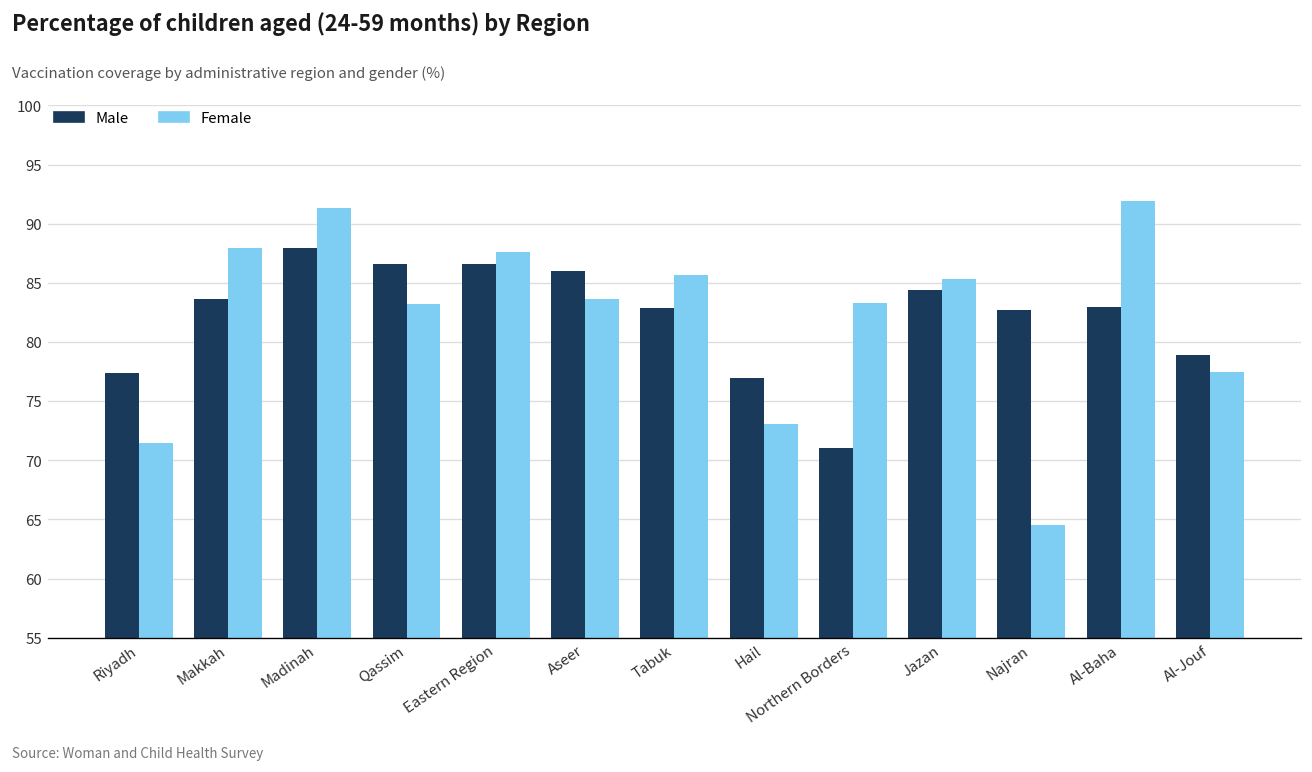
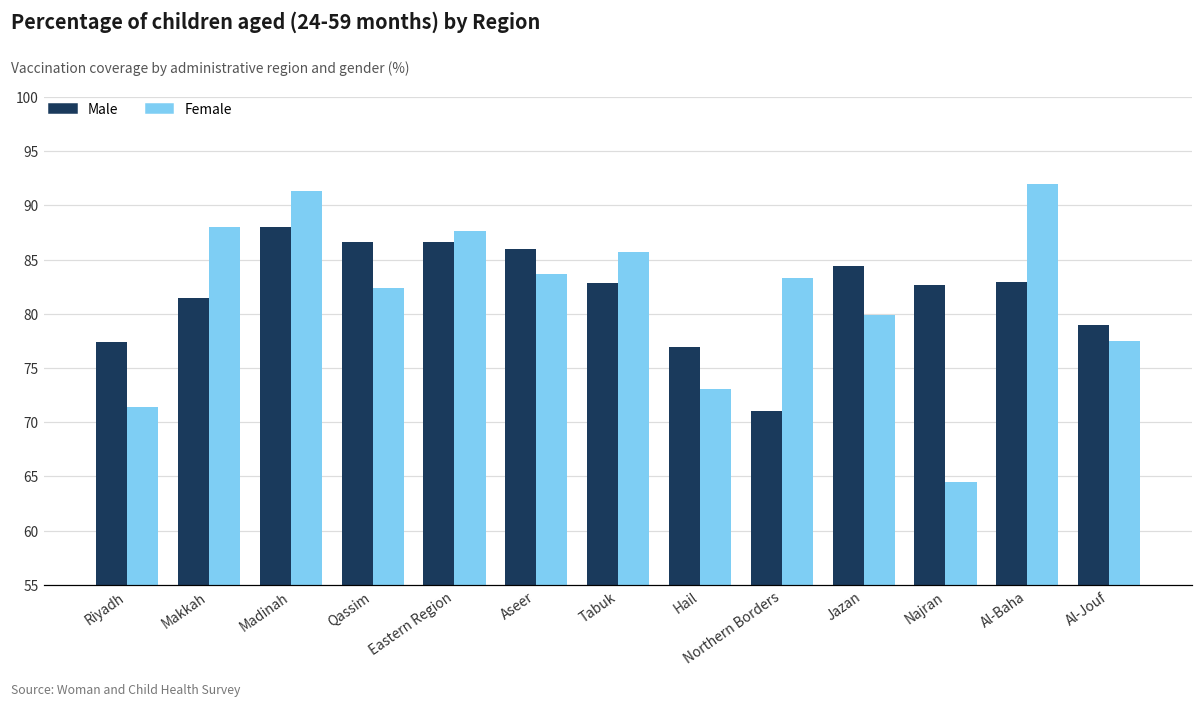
  {
    "Male": {
      "Riyadh": 77,
-     "Makkah": 84,
+     "Makkah": 81,
      "Madinah": 88,
      "Qassim": 87,
      "Eastern Region": 87,
      "Aseer": 86,
      "Tabuk": 83,
      "Hail": 77,
      "Northern Borders": 71,
      "Jazan": 84,
      "Najran": 83,
      "Al-Baha": 83,
      "Al-Jouf": 79
    },
    "Female": {
      "Riyadh": 71,
      "Makkah": 88,
      "Madinah": 91,
-     "Qassim": 83,
+     "Qassim": 82,
      "Eastern Region": 88,
      "Aseer": 84,
      "Tabuk": 86,
      "Hail": 73,
      "Northern Borders": 83,
-     "Jazan": 85,
+     "Jazan": 80,
      "Najran": 65,
      "Al-Baha": 92,
      "Al-Jouf": 77
    }
  }
